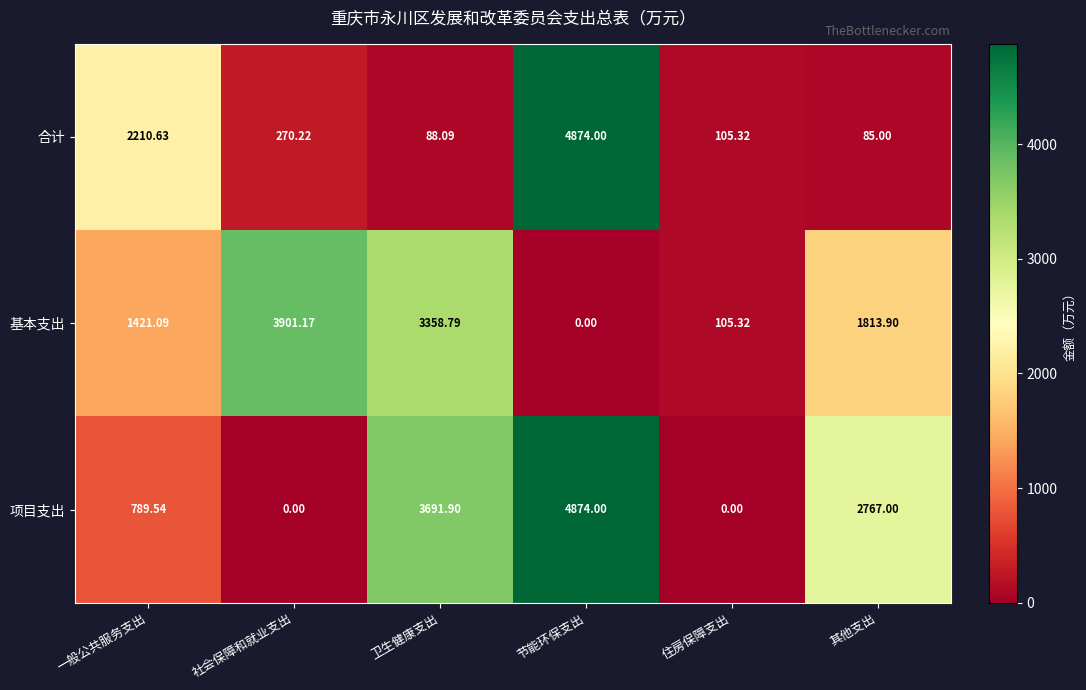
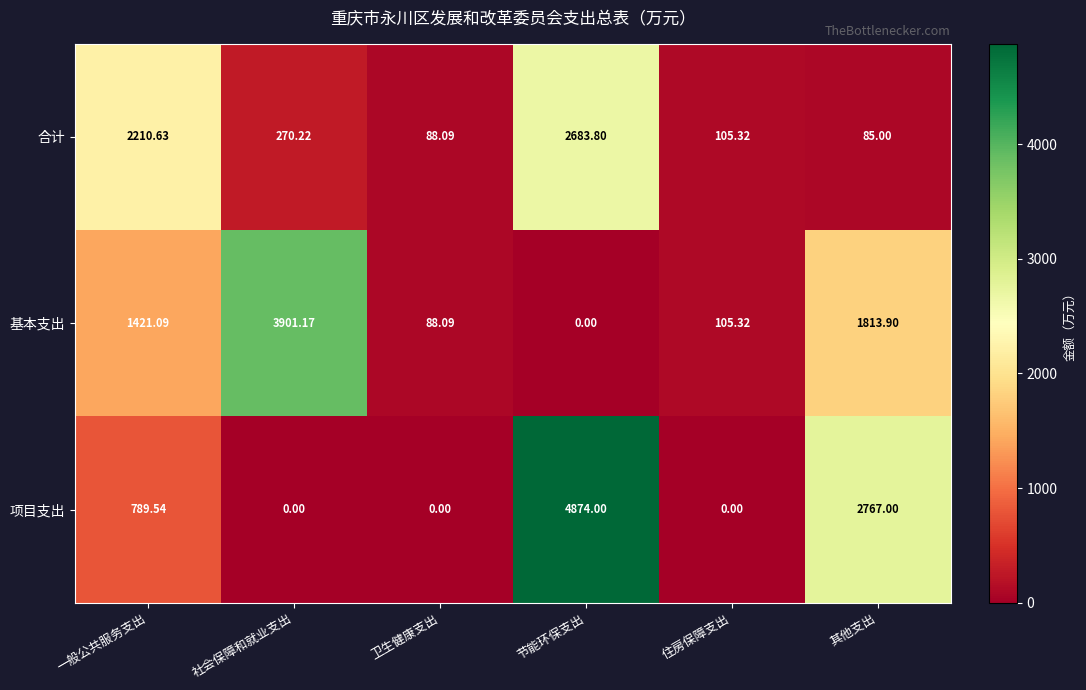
  {
    "合计": {
      "一般公共服务支出": 2210.63,
      "社会保障和就业支出": 270.22,
      "卫生健康支出": 88.09,
-     "节能环保支出": 4874.00,
+     "节能环保支出": 2683.80,
      "住房保障支出": 105.32,
      "其他支出": 85.00
    },
    "基本支出": {
      "一般公共服务支出": 1421.09,
      "社会保障和就业支出": 3901.17,
-     "卫生健康支出": 3358.79,
+     "卫生健康支出": 88.09,
      "节能环保支出": 0.00,
      "住房保障支出": 105.32,
      "其他支出": 1813.90
    },
    "项目支出": {
      "一般公共服务支出": 789.54,
      "社会保障和就业支出": 0.00,
-     "卫生健康支出": 3691.90,
+     "卫生健康支出": 0.00,
      "节能环保支出": 4874.00,
      "住房保障支出": 0.00,
      "其他支出": 2767.00
    }
  }
